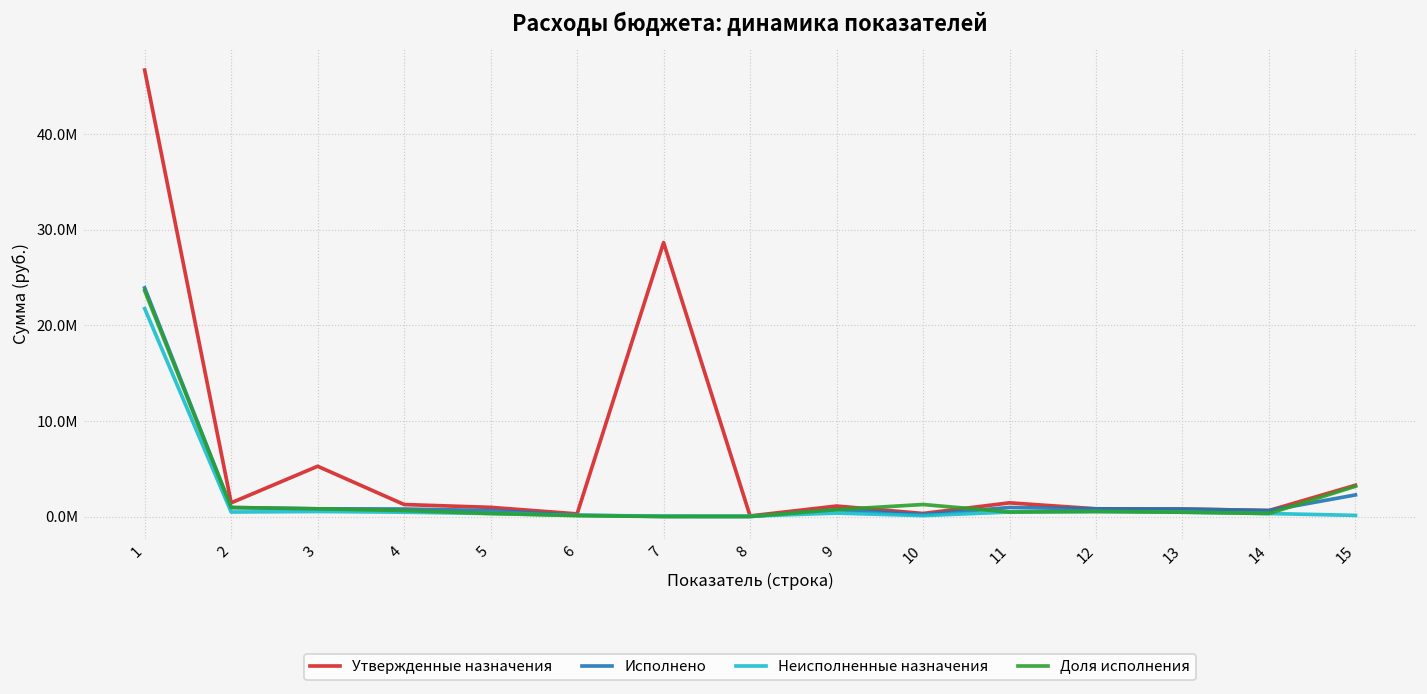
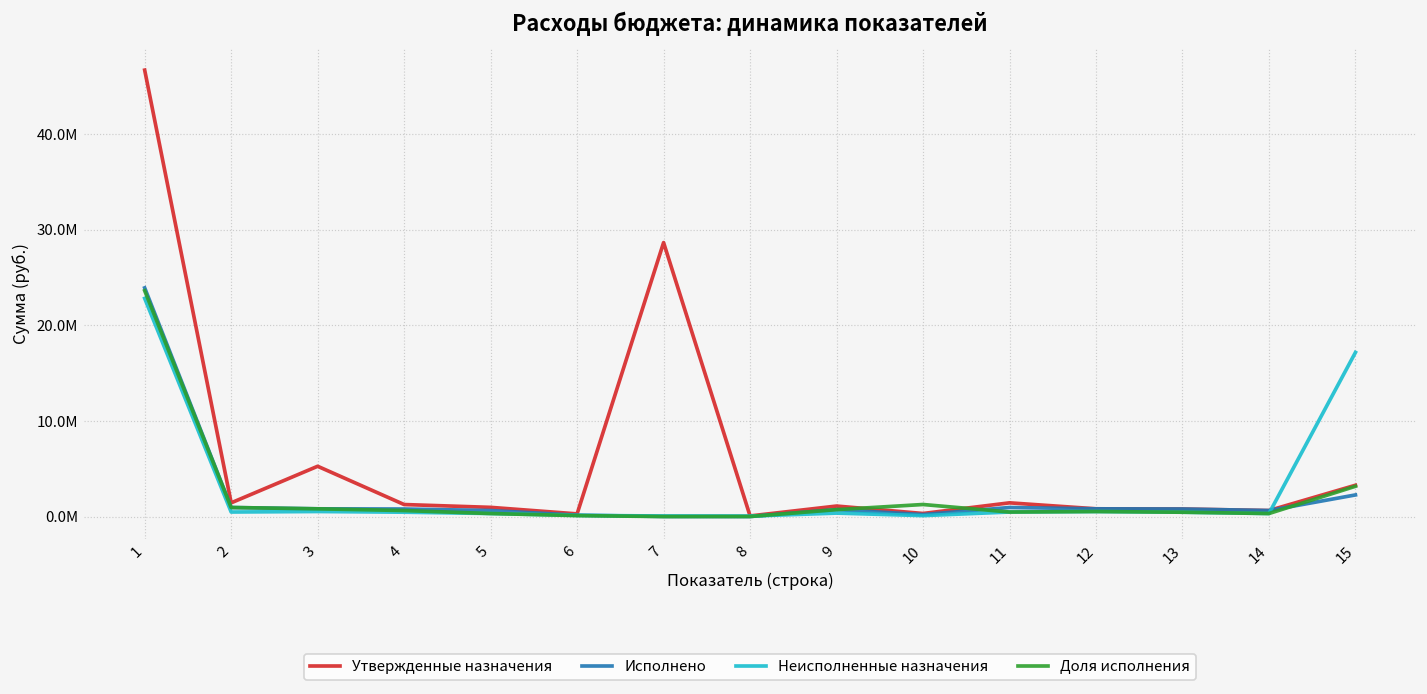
  {
    "Утвержденные назначения": {
      "1": 47000000,
      "2": 1000000,
      "3": 5000000,
      "4": 1000000,
      "5": 1000000,
      "7": 29000000,
      "9": 1000000,
      "11": 1000000
    },
    "Исполнено": {
      "11": 1000000,
      "15": 2000000
    },
    "Неисполненные назначения": {
-     "1": 22000000,
+     "1": 23000000,
      "2": 0,
      "9": 0,
-     "15": 0
+     "15": 17000000
    },
    "Доля исполнения": {
      "10": 1000000
    }
  }
